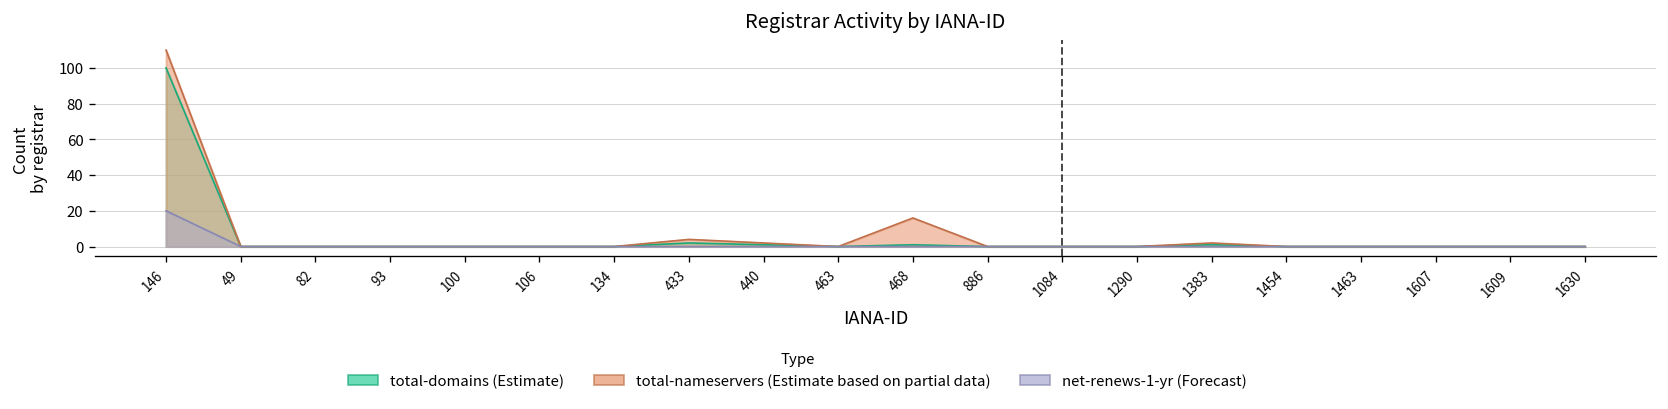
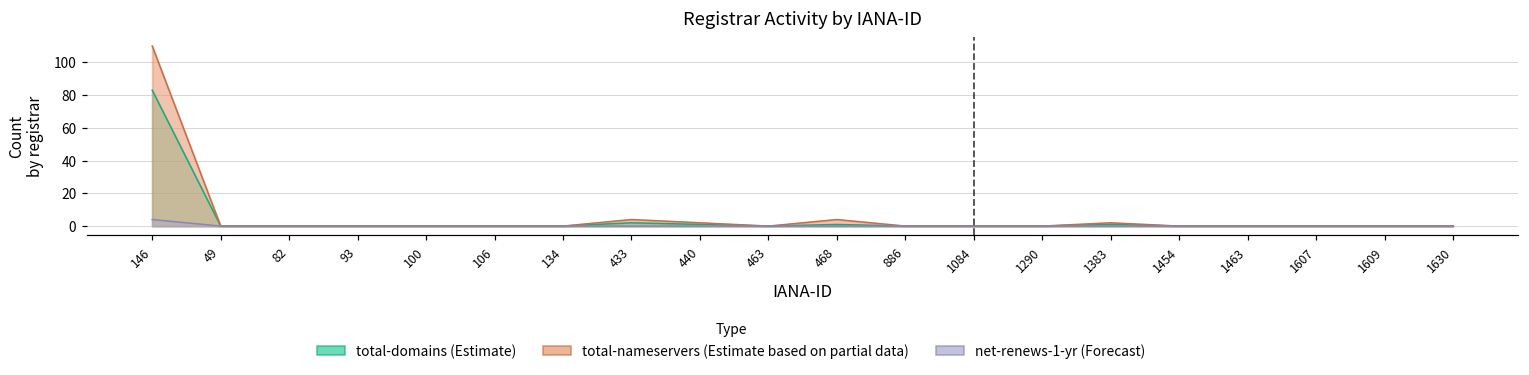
  {
    "total-domains (Estimate)": {
-     "146": 100,
+     "146": 83,
      "433": 2
    },
    "total-nameservers (Estimate based on partial data)": {
      "146": 110,
      "433": 4,
-     "468": 16
+     "468": 4
    },
    "net-renews-1-yr (Forecast)": {
-     "146": 20,
+     "146": 4,
      "433": 0
    }
  }
